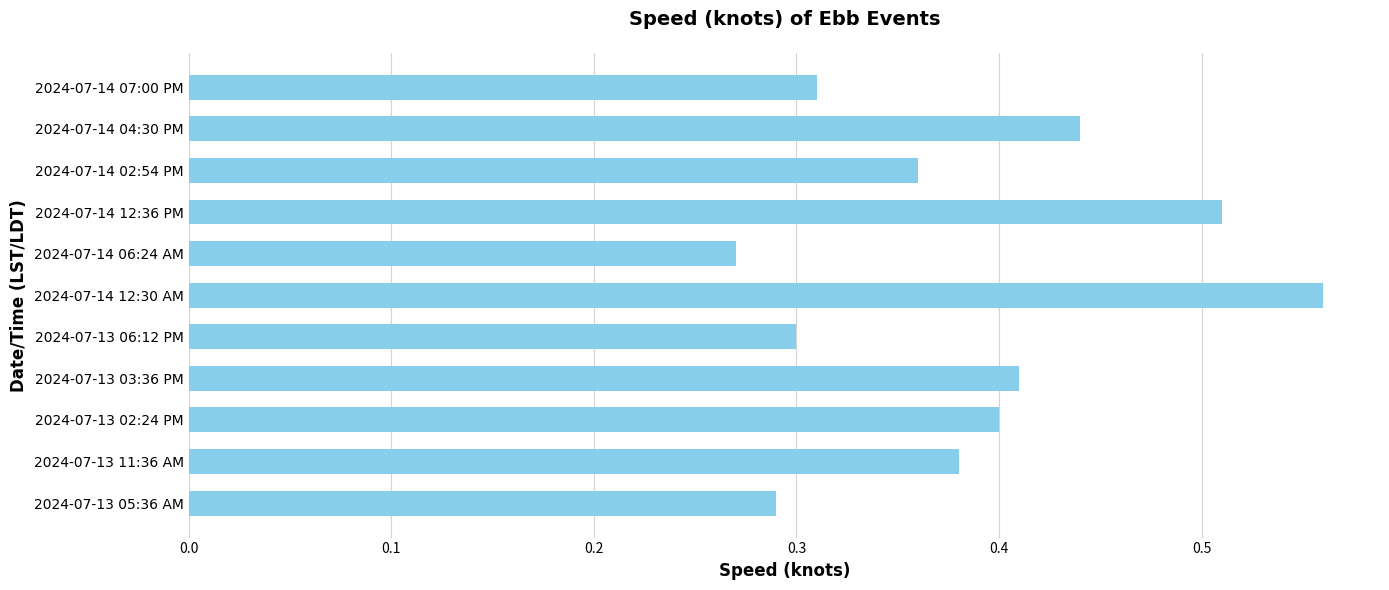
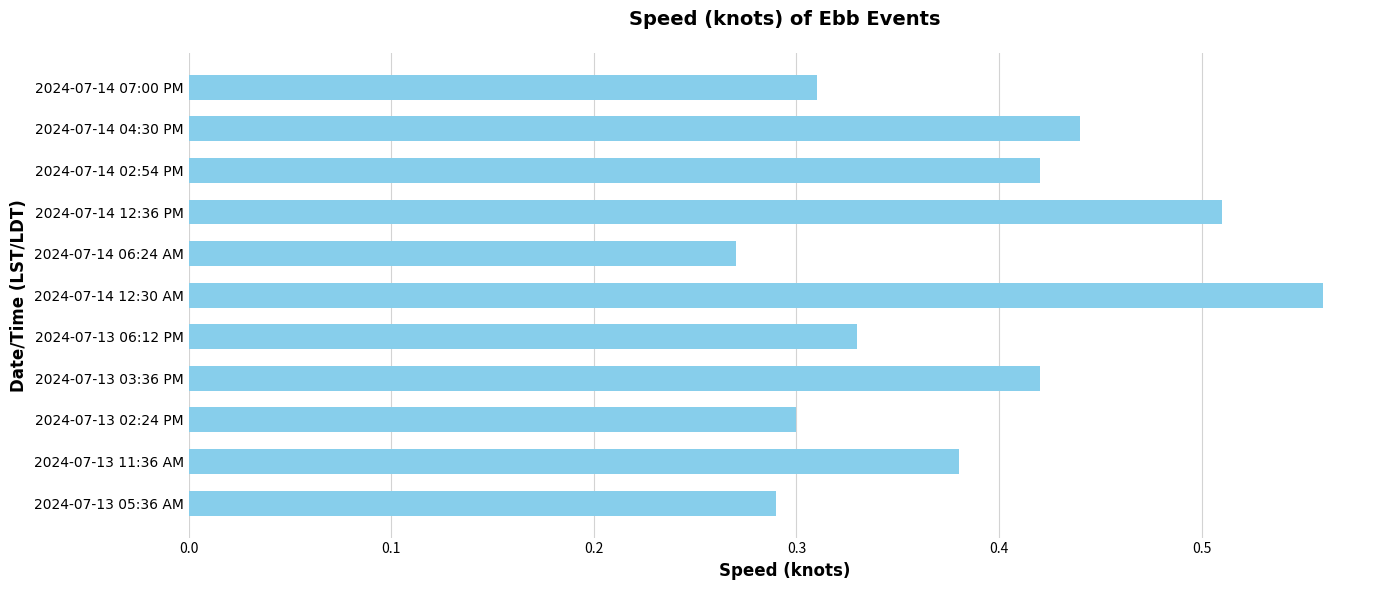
  {
    "2024-07-14 07:00 PM": 0.310,
    "2024-07-14 04:30 PM": 0.440,
-   "2024-07-14 02:54 PM": 0.360,
+   "2024-07-14 02:54 PM": 0.420,
    "2024-07-14 12:36 PM": 0.510,
    "2024-07-14 06:24 AM": 0.270,
    "2024-07-14 12:30 AM": 0.560,
-   "2024-07-13 06:12 PM": 0.300,
-   "2024-07-13 03:36 PM": 0.410,
-   "2024-07-13 02:24 PM": 0.400,
+   "2024-07-13 06:12 PM": 0.330,
+   "2024-07-13 03:36 PM": 0.420,
+   "2024-07-13 02:24 PM": 0.300,
    "2024-07-13 11:36 AM": 0.380,
    "2024-07-13 05:36 AM": 0.290
  }
